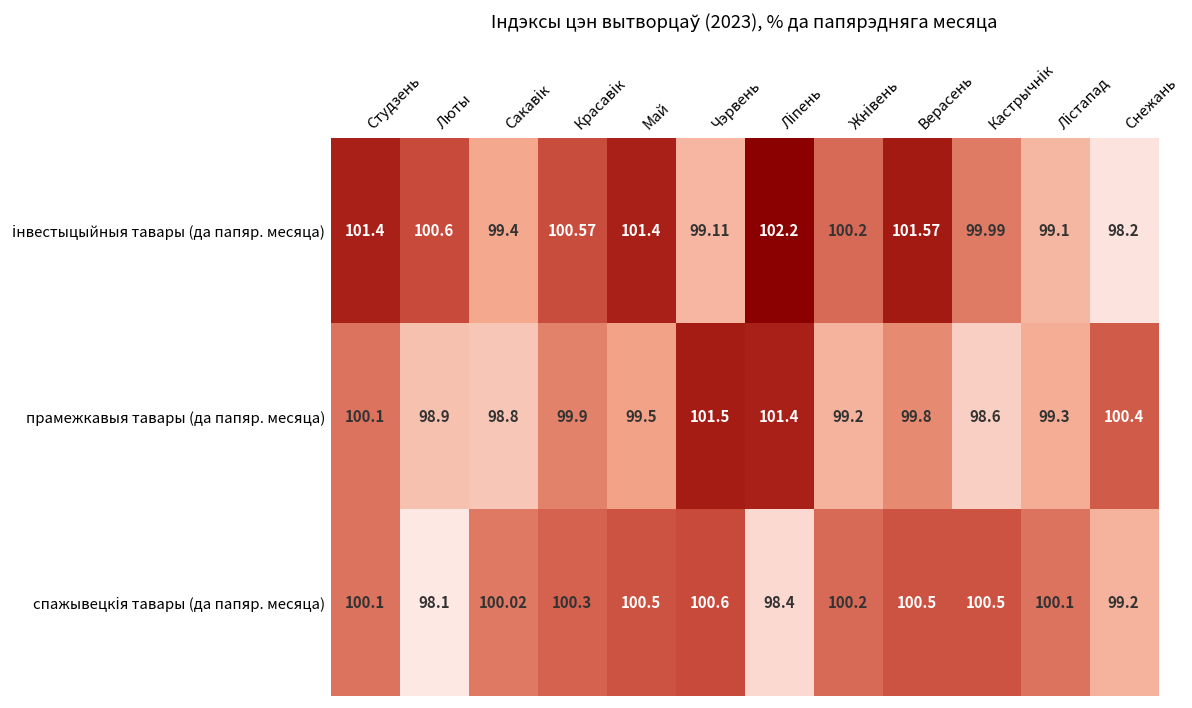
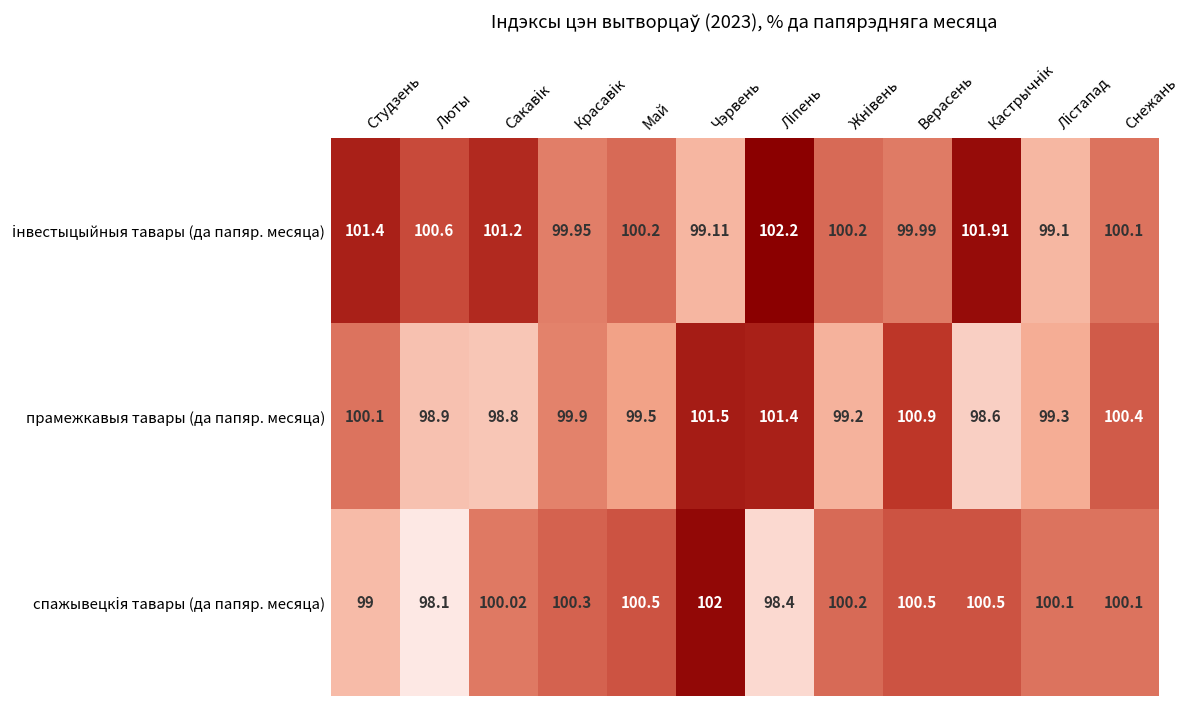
  {
    "інвестыцыйныя тавары (да папяр. месяца)": {
      "Студзень": 101.4,
      "Люты": 100.6,
-     "Сакавік": 99.4,
-     "Красавік": 100.57,
-     "Май": 101.4,
+     "Сакавік": 101.2,
+     "Красавік": 99.95,
+     "Май": 100.2,
      "Чэрвень": 99.11,
      "Ліпень": 102.2,
      "Жнівень": 100.2,
-     "Верасень": 101.57,
-     "Кастрычнік": 99.99,
+     "Верасень": 99.99,
+     "Кастрычнік": 101.91,
      "Лістапад": 99.1,
-     "Снежань": 98.2
+     "Снежань": 100.1
    },
    "прамежкавыя тавары (да папяр. месяца)": {
      "Студзень": 100.1,
      "Люты": 98.9,
      "Сакавік": 98.8,
      "Красавік": 99.9,
      "Май": 99.5,
      "Чэрвень": 101.5,
      "Ліпень": 101.4,
      "Жнівень": 99.2,
-     "Верасень": 99.8,
+     "Верасень": 100.9,
      "Кастрычнік": 98.6,
      "Лістапад": 99.3,
      "Снежань": 100.4
    },
    "спажывецкія тавары (да папяр. месяца)": {
-     "Студзень": 100.1,
+     "Студзень": 99,
      "Люты": 98.1,
      "Сакавік": 100.02,
      "Красавік": 100.3,
      "Май": 100.5,
-     "Чэрвень": 100.6,
+     "Чэрвень": 102,
      "Ліпень": 98.4,
      "Жнівень": 100.2,
      "Верасень": 100.5,
      "Кастрычнік": 100.5,
      "Лістапад": 100.1,
-     "Снежань": 99.2
+     "Снежань": 100.1
    }
  }
